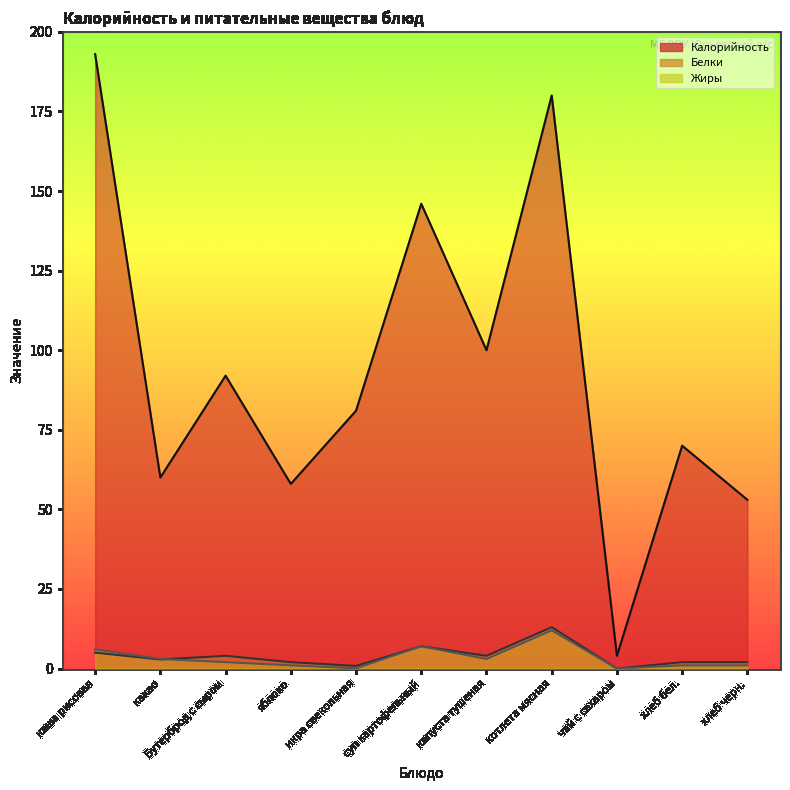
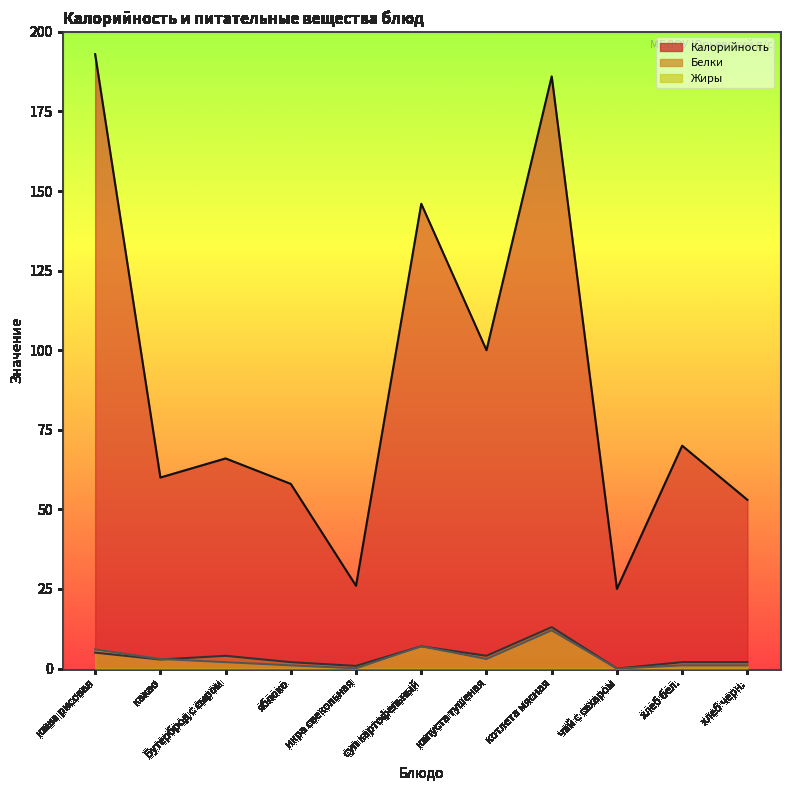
  {
    "Калорийность": {
      "каша рисовая": 193,
      "какао": 60,
-     "Бутерброд с сыром": 92,
+     "Бутерброд с сыром": 66,
      "яблоко": 58,
-     "икра свекольная": 81,
+     "икра свекольная": 26,
      "суп картофельный": 146,
      "капуста тушеная": 100,
-     "котлета мясная": 180,
-     "чай с сахаром": 4,
+     "котлета мясная": 186,
+     "чай с сахаром": 25,
      "хлеб бел.": 70,
      "хлеб черн.": 53
    }
  }
